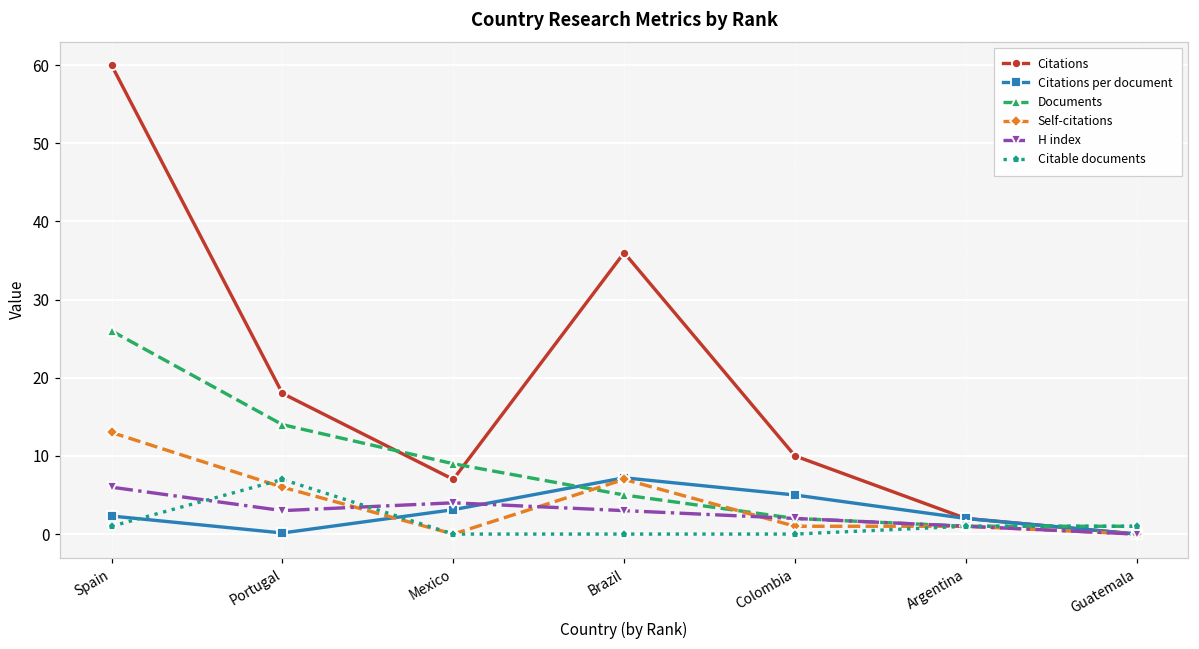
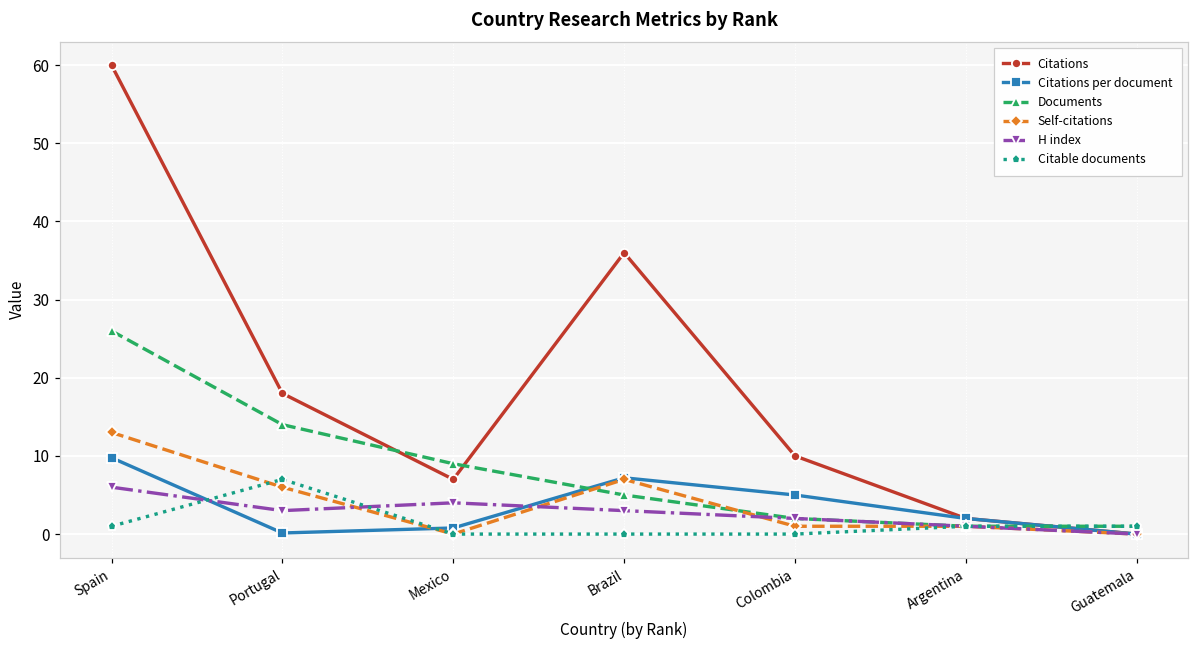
  {
    "Citations": {
      "Spain": 60,
      "Portugal": 18,
      "Mexico": 7,
      "Brazil": 36,
      "Colombia": 10
    },
    "Citations per document": {
-     "Spain": 2,
+     "Spain": 10,
      "Portugal": 0,
-     "Mexico": 3,
+     "Mexico": 1,
      "Colombia": 5
    },
    "Self-citations": {
      "Spain": 13,
      "Portugal": 6,
      "Colombia": 1
    },
    "H index": {
      "Spain": 6,
      "Portugal": 3,
      "Mexico": 4,
      "Brazil": 3
    }
  }
